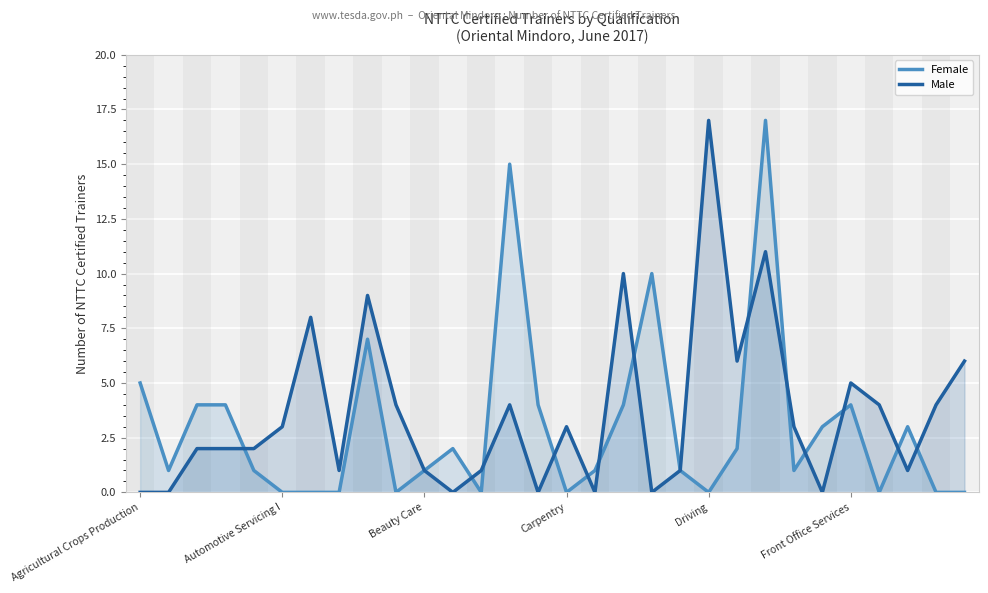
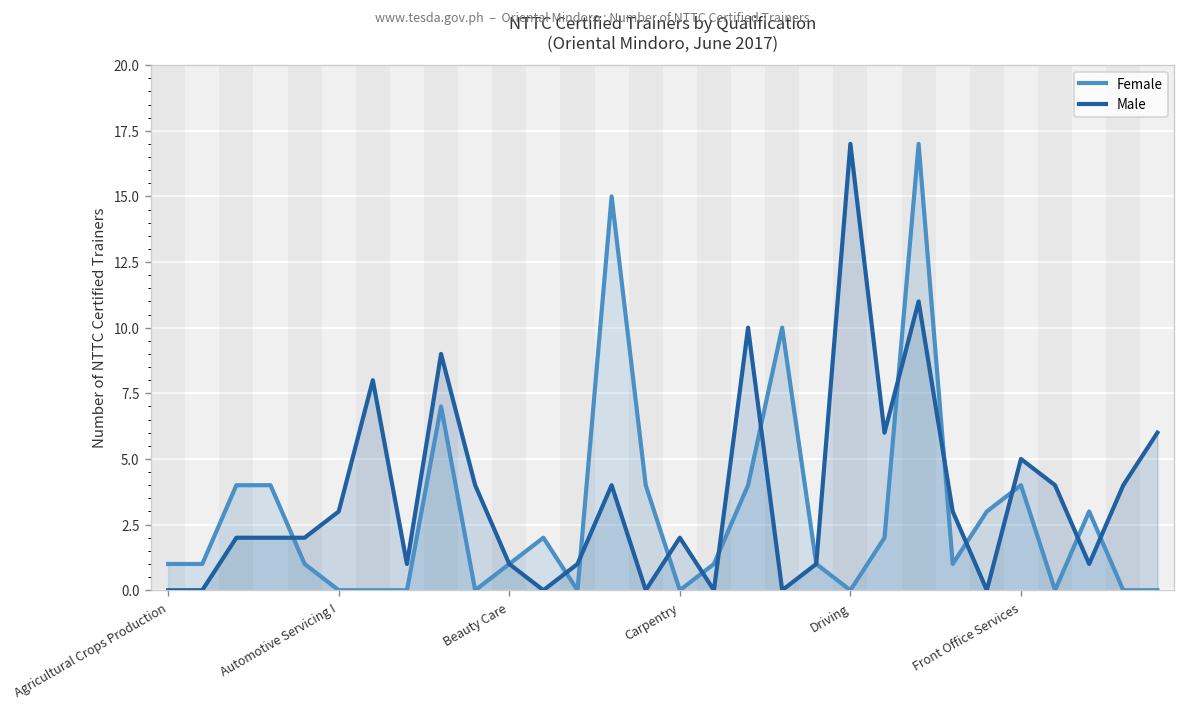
  {
    "Female": {
-     "Agricultural Crops Production": 5,
+     "Agricultural Crops Production": 1,
      "Automotive Servicing I": 0,
      "Carpentry": 0,
      "Driving": 0,
      "Front Office Services": 4
    },
    "Male": {
      "Agricultural Crops Production": 0,
      "Automotive Servicing I": 3,
-     "Carpentry": 3,
+     "Carpentry": 2,
      "Driving": 17,
      "Front Office Services": 5
    }
  }
